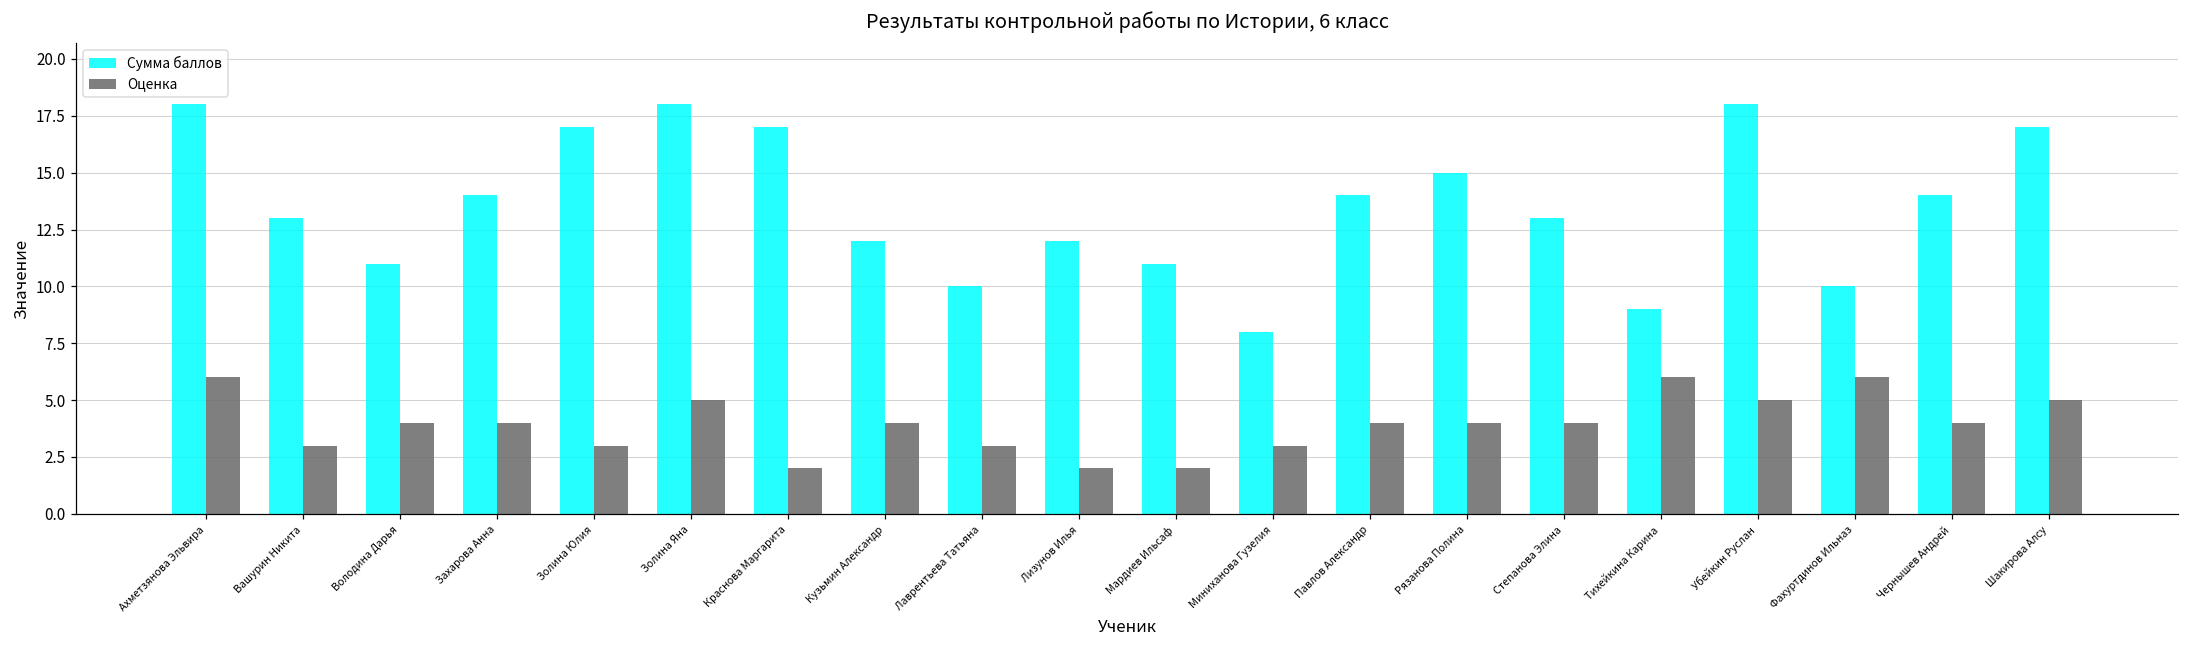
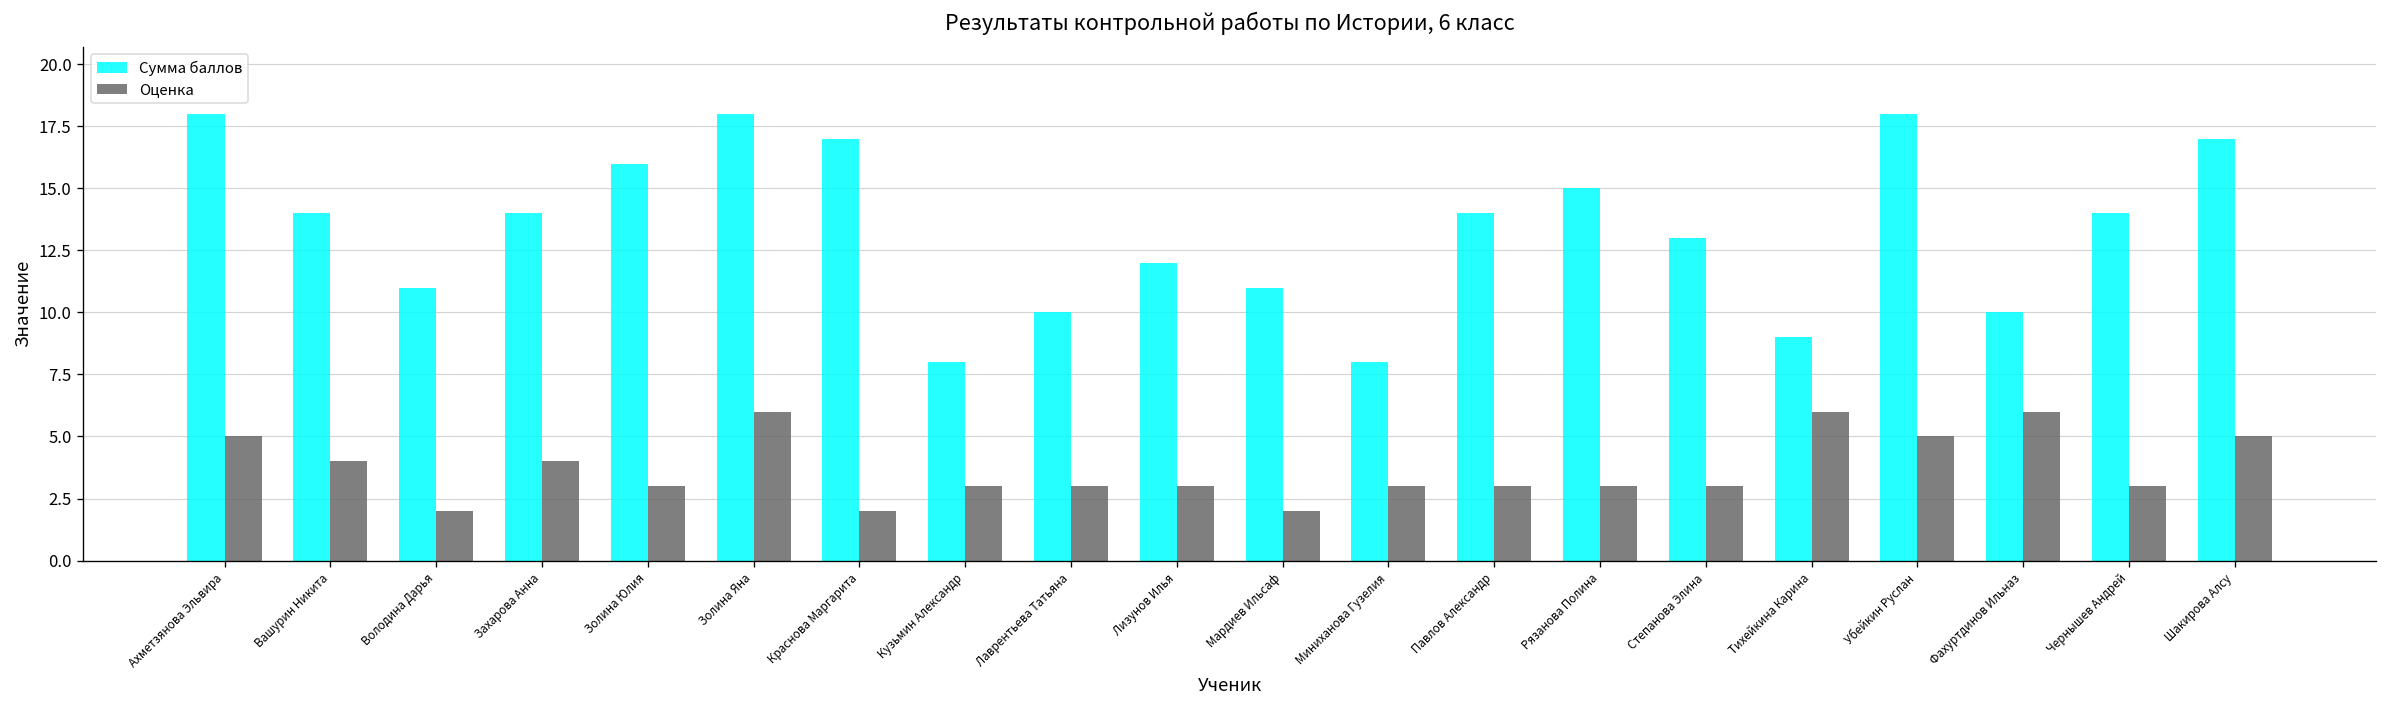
  {
    "Сумма баллов": {
      "Ахметзянова Эльвира": 18,
-     "Вашурин Никита": 13,
+     "Вашурин Никита": 14,
      "Володина Дарья": 11,
      "Захарова Анна": 14,
-     "Золина Юлия": 17,
+     "Золина Юлия": 16,
      "Золина Яна": 18,
      "Краснова Маргарита": 17,
-     "Кузьмин Александр": 12,
+     "Кузьмин Александр": 8,
      "Лаврентьева Татьяна": 10,
      "Лизунов Илья": 12,
      "Мардиев Ильсаф": 11,
      "Миниханова Гузелия": 8,
      "Павлов Александр": 14,
      "Рязанова Полина": 15,
      "Степанова Элина": 13,
      "Тихейкина Карина": 9,
      "Убейкин Руслан": 18,
      "Фахуртдинов Ильназ": 10,
      "Чернышев Андрей": 14,
      "Шакирова Алсу": 17
    },
    "Оценка": {
-     "Ахметзянова Эльвира": 6,
-     "Вашурин Никита": 3,
-     "Володина Дарья": 4,
+     "Ахметзянова Эльвира": 5,
+     "Вашурин Никита": 4,
+     "Володина Дарья": 2,
      "Захарова Анна": 4,
      "Золина Юлия": 3,
-     "Золина Яна": 5,
+     "Золина Яна": 6,
      "Краснова Маргарита": 2,
-     "Кузьмин Александр": 4,
+     "Кузьмин Александр": 3,
      "Лаврентьева Татьяна": 3,
-     "Лизунов Илья": 2,
+     "Лизунов Илья": 3,
      "Мардиев Ильсаф": 2,
      "Миниханова Гузелия": 3,
-     "Павлов Александр": 4,
-     "Рязанова Полина": 4,
-     "Степанова Элина": 4,
+     "Павлов Александр": 3,
+     "Рязанова Полина": 3,
+     "Степанова Элина": 3,
      "Тихейкина Карина": 6,
      "Убейкин Руслан": 5,
      "Фахуртдинов Ильназ": 6,
-     "Чернышев Андрей": 4,
+     "Чернышев Андрей": 3,
      "Шакирова Алсу": 5
    }
  }
